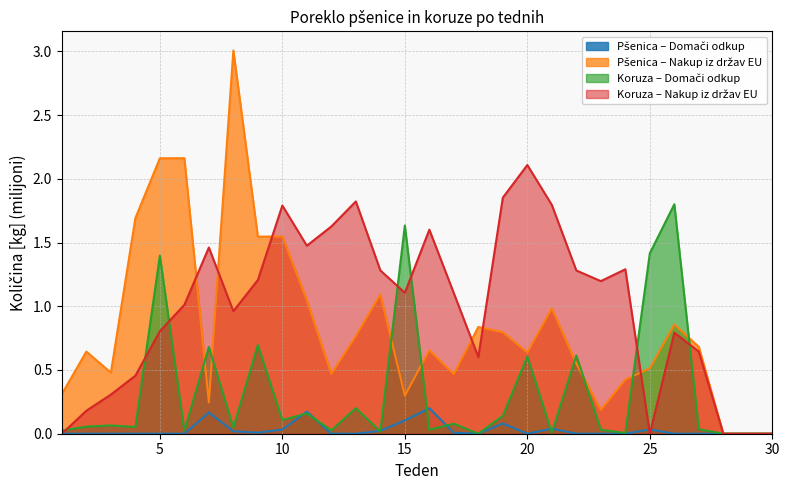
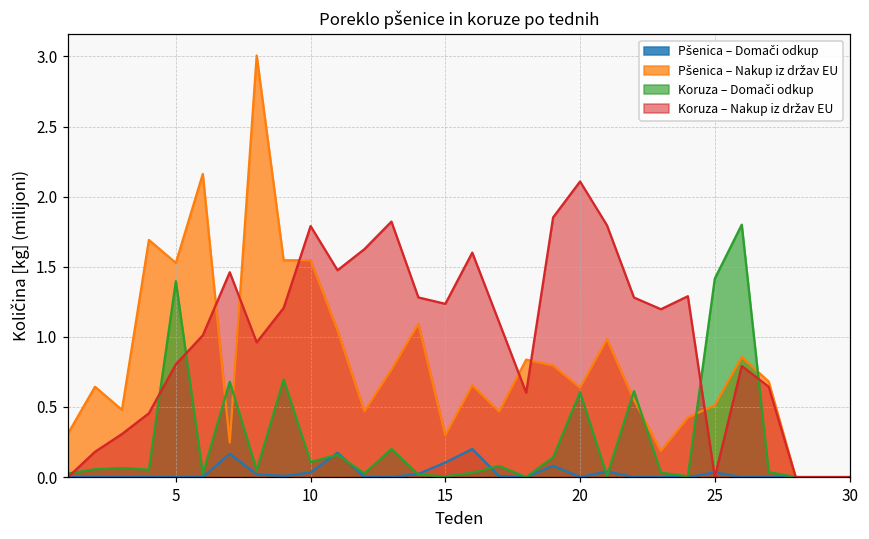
  {
    "Pšenica – Domači odkup": {
      "5": 0.00,
      "10": 0.03,
      "15": 0.10,
      "20": 0.00,
      "25": 0.03
    },
    "Pšenica – Nakup iz držav EU": {
-     "5": 2.16,
+     "5": 1.53,
      "10": 1.55,
      "15": 0.30,
      "20": 0.64,
      "25": 0.51
    },
    "Koruza – Domači odkup": {
      "5": 1.40,
      "10": 0.11,
-     "15": 1.63,
+     "15": 0.01,
      "20": 0.61,
      "25": 1.42
    },
    "Koruza – Nakup iz držav EU": {
      "5": 0.80,
      "10": 1.79,
-     "15": 1.11,
+     "15": 1.24,
      "20": 2.11,
      "25": 0.00
    }
  }
